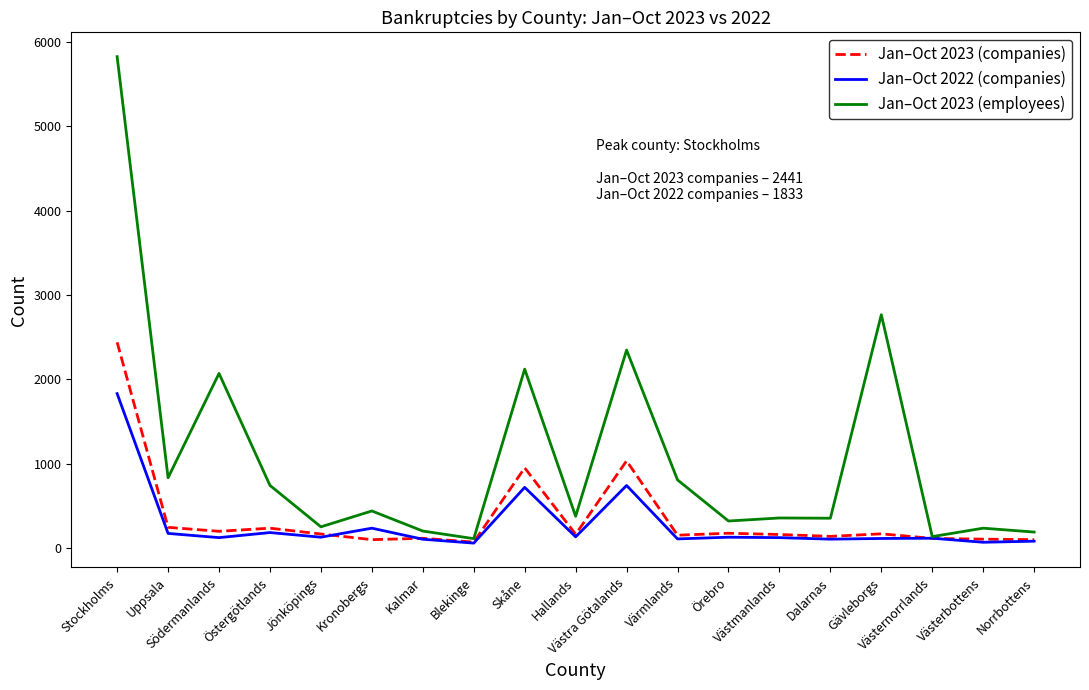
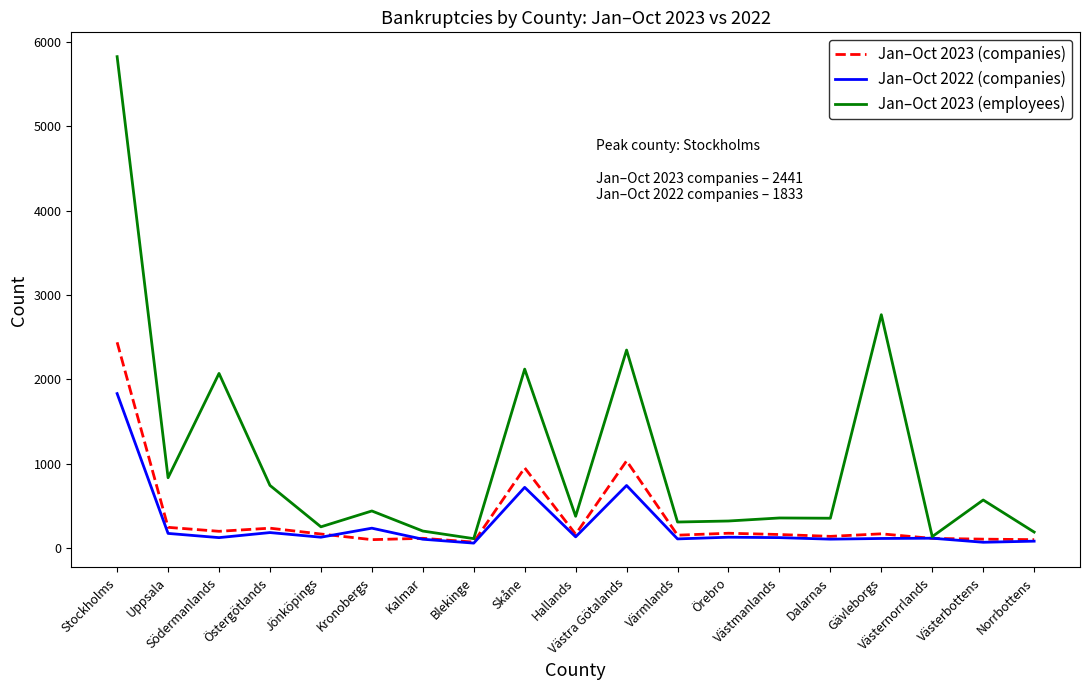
  {
    "Jan–Oct 2023 (companies)": {
      "Stockholms": 2400,
      "Uppsala": 200,
      "Södermanlands": 200,
      "Östergötlands": 200,
      "Jönköpings": 200,
      "Kronobergs": 100,
      "Skåne": 1000,
      "Hallands": 200,
      "Västra Götalands": 1000,
      "Värmlands": 200,
      "Örebro": 200,
      "Västmanlands": 200,
      "Dalarnas": 100,
      "Gävleborgs": 200,
      "Västerbottens": 100
    },
    "Jan–Oct 2022 (companies)": {
      "Stockholms": 1800,
      "Uppsala": 200,
      "Södermanlands": 100,
      "Östergötlands": 200,
      "Jönköpings": 100,
      "Kronobergs": 200,
      "Skåne": 700,
      "Hallands": 100,
      "Västra Götalands": 700,
      "Värmlands": 100,
      "Örebro": 100,
      "Västmanlands": 100,
      "Dalarnas": 100,
      "Gävleborgs": 100,
      "Västerbottens": 100
    },
    "Jan–Oct 2023 (employees)": {
      "Stockholms": 5800,
      "Uppsala": 800,
      "Södermanlands": 2100,
      "Östergötlands": 700,
      "Jönköpings": 300,
      "Kronobergs": 400,
      "Kalmar": 200,
      "Blekinge": 100,
      "Skåne": 2100,
      "Hallands": 400,
      "Västra Götalands": 2300,
-     "Värmlands": 800,
+     "Värmlands": 300,
      "Örebro": 300,
      "Västmanlands": 400,
      "Dalarnas": 400,
      "Gävleborgs": 2800,
-     "Västerbottens": 200,
+     "Västerbottens": 600,
      "Norrbottens": 200
    }
  }
